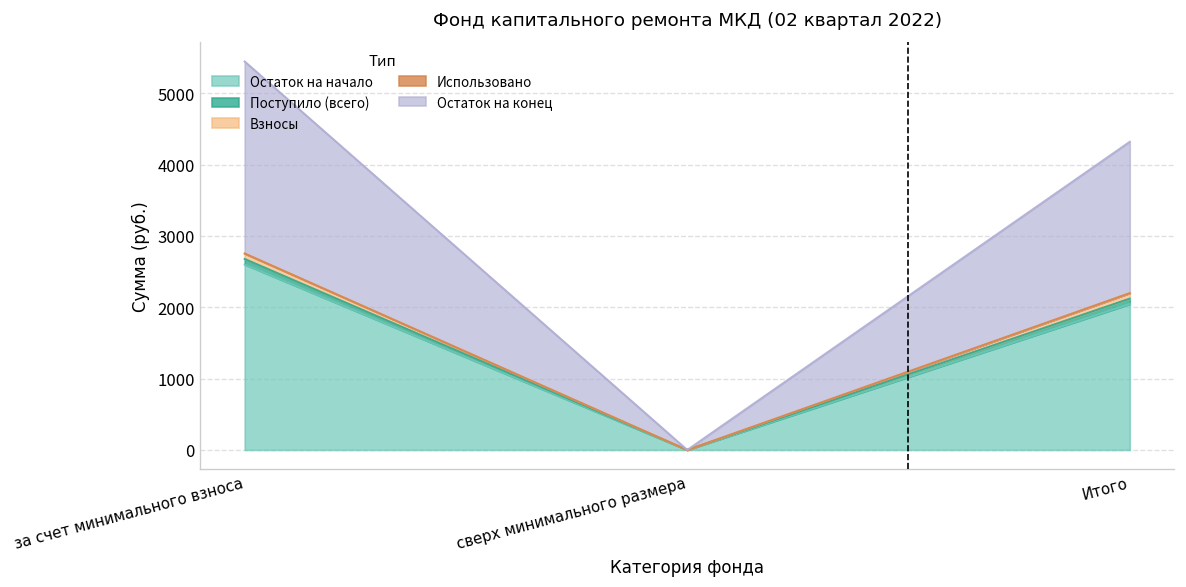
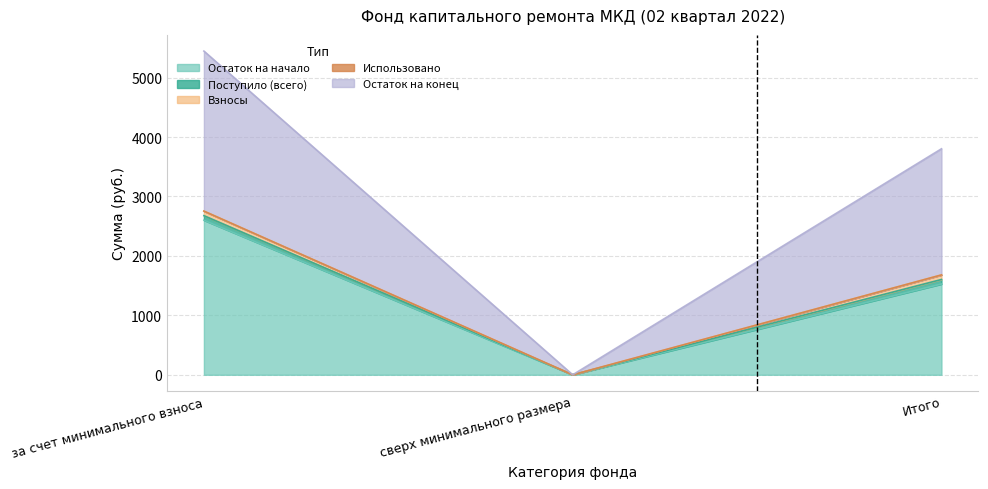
  {
    "Остаток на начало": {
      "за счет минимального взноса": 2600,
-     "Итого": 2000
+     "Итого": 1500
    },
    "Поступило (всего)": {
      "за счет минимального взноса": 100,
      "Итого": 100
    },
    "Остаток на конец": {
      "за счет минимального взноса": 2700,
      "Итого": 2100
    }
  }
